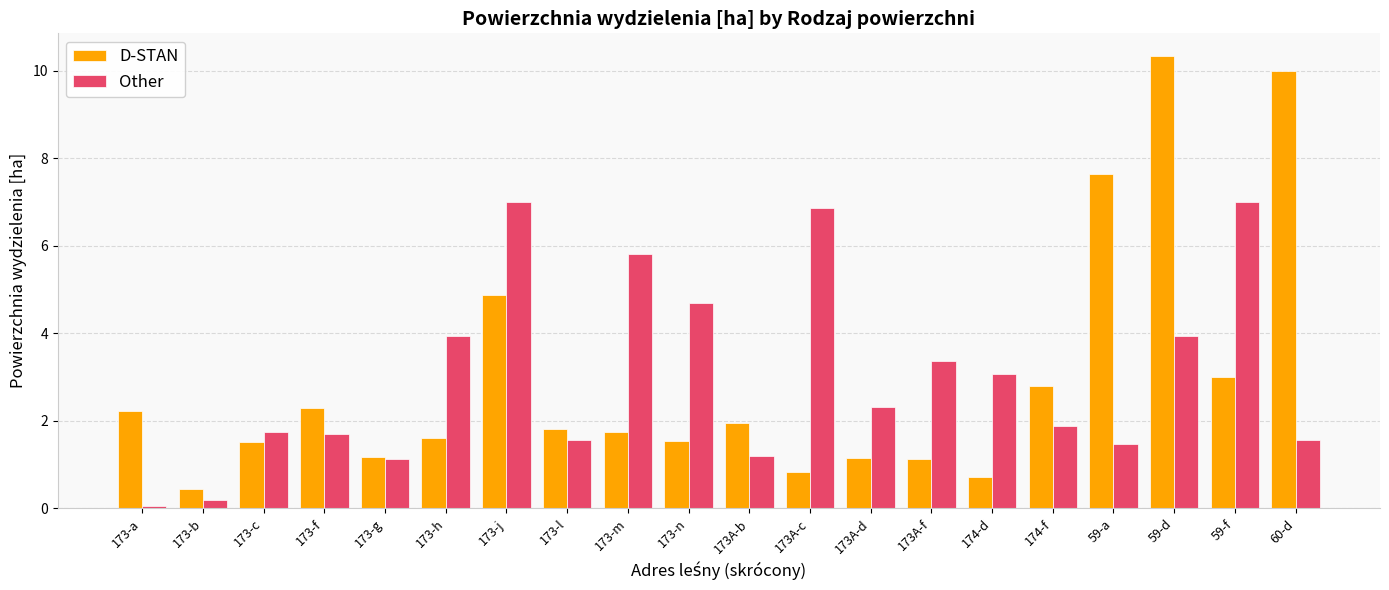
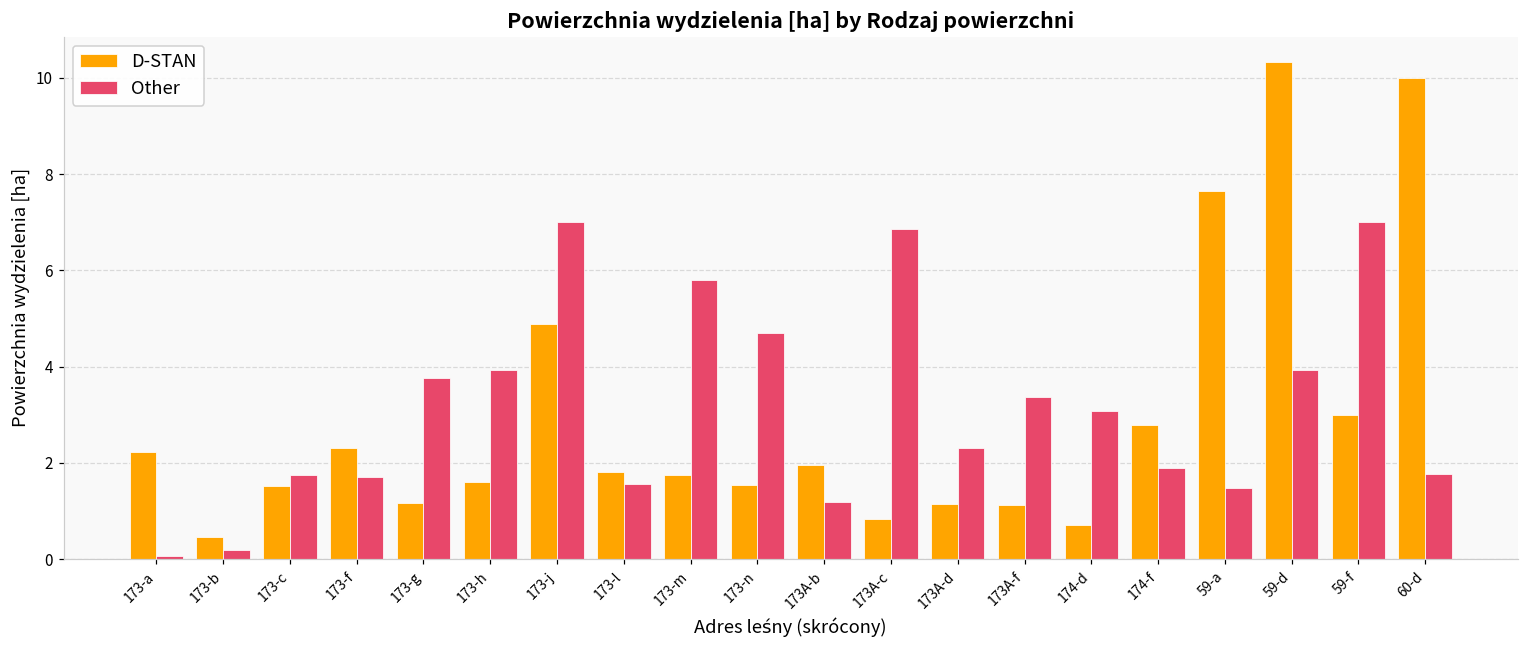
  {
    "D-STAN": {
      "173-a": 2.2,
      "173-b": 0.5,
      "173-c": 1.5,
      "173-f": 2.3,
      "173-g": 1.2,
      "173-h": 1.6,
      "173-j": 4.9,
      "173-l": 1.8,
      "173-m": 1.7,
      "173-n": 1.5,
      "173A-b": 2.0,
      "173A-c": 0.8,
      "173A-d": 1.1,
      "173A-f": 1.1,
      "174-d": 0.7,
      "174-f": 2.8,
      "59-a": 7.6,
      "59-d": 10.3,
      "59-f": 3.0,
      "60-d": 10.0
    },
    "Other": {
      "173-a": 0.1,
      "173-b": 0.2,
      "173-c": 1.8,
      "173-f": 1.7,
-     "173-g": 1.1,
+     "173-g": 3.8,
      "173-h": 3.9,
      "173-j": 7.0,
      "173-l": 1.6,
      "173-m": 5.8,
      "173-n": 4.7,
      "173A-b": 1.2,
      "173A-c": 6.9,
      "173A-d": 2.3,
      "173A-f": 3.4,
      "174-d": 3.1,
      "174-f": 1.9,
      "59-a": 1.5,
      "59-d": 3.9,
      "59-f": 7.0,
-     "60-d": 1.6
+     "60-d": 1.8
    }
  }
